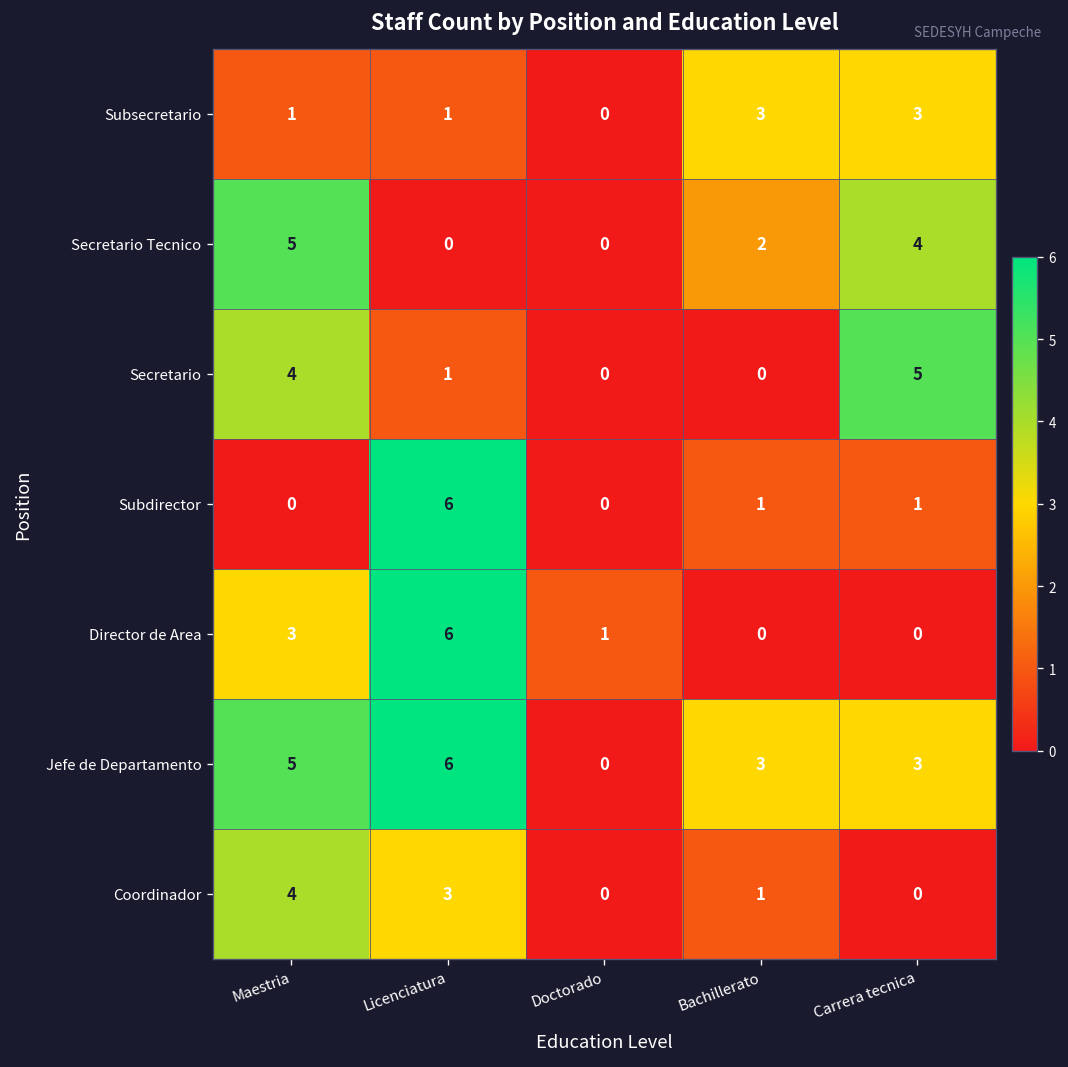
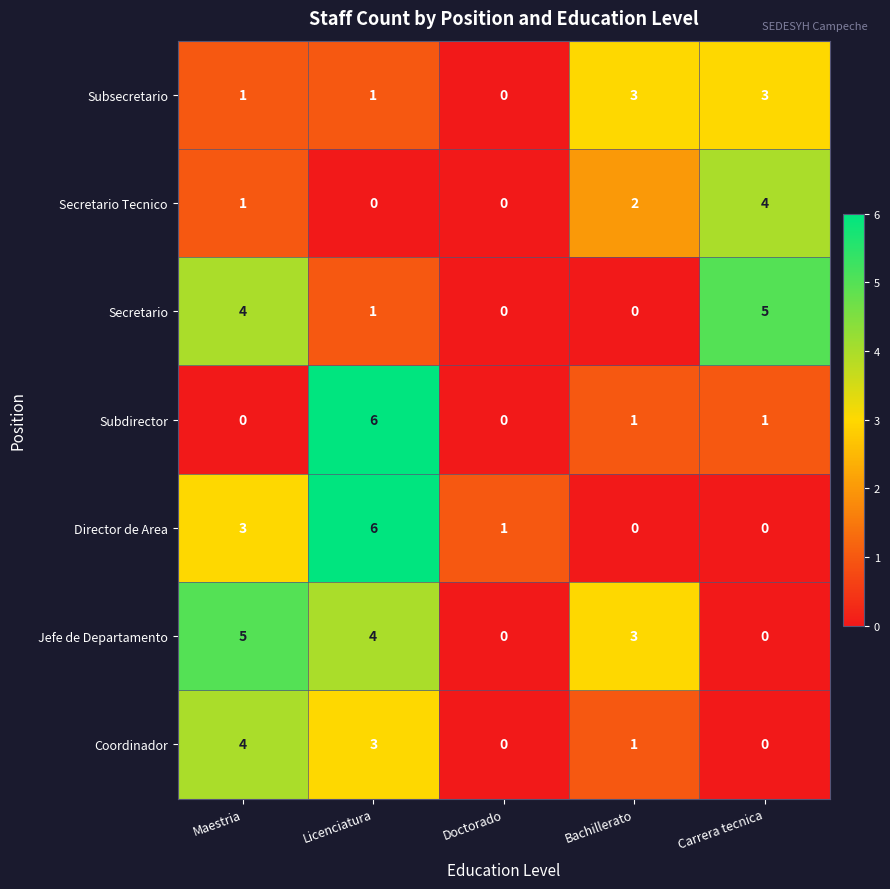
  {
    "Subsecretario": {
      "Maestria": 1,
      "Licenciatura": 1,
      "Doctorado": 0,
      "Bachillerato": 3,
      "Carrera tecnica": 3
    },
    "Secretario Tecnico": {
-     "Maestria": 5,
+     "Maestria": 1,
      "Licenciatura": 0,
      "Doctorado": 0,
      "Bachillerato": 2,
      "Carrera tecnica": 4
    },
    "Secretario": {
      "Maestria": 4,
      "Licenciatura": 1,
      "Doctorado": 0,
      "Bachillerato": 0,
      "Carrera tecnica": 5
    },
    "Subdirector": {
      "Maestria": 0,
      "Licenciatura": 6,
      "Doctorado": 0,
      "Bachillerato": 1,
      "Carrera tecnica": 1
    },
    "Director de Area": {
      "Maestria": 3,
      "Licenciatura": 6,
      "Doctorado": 1,
      "Bachillerato": 0,
      "Carrera tecnica": 0
    },
    "Jefe de Departamento": {
      "Maestria": 5,
-     "Licenciatura": 6,
+     "Licenciatura": 4,
      "Doctorado": 0,
      "Bachillerato": 3,
-     "Carrera tecnica": 3
+     "Carrera tecnica": 0
    },
    "Coordinador": {
      "Maestria": 4,
      "Licenciatura": 3,
      "Doctorado": 0,
      "Bachillerato": 1,
      "Carrera tecnica": 0
    }
  }
